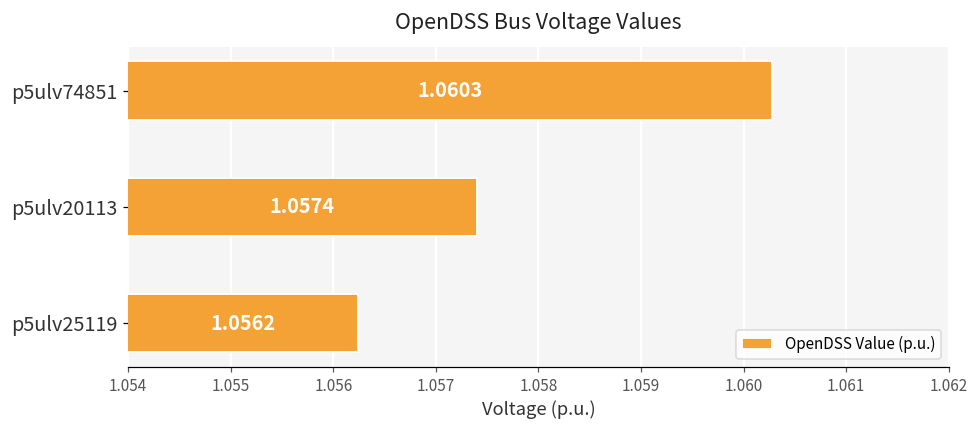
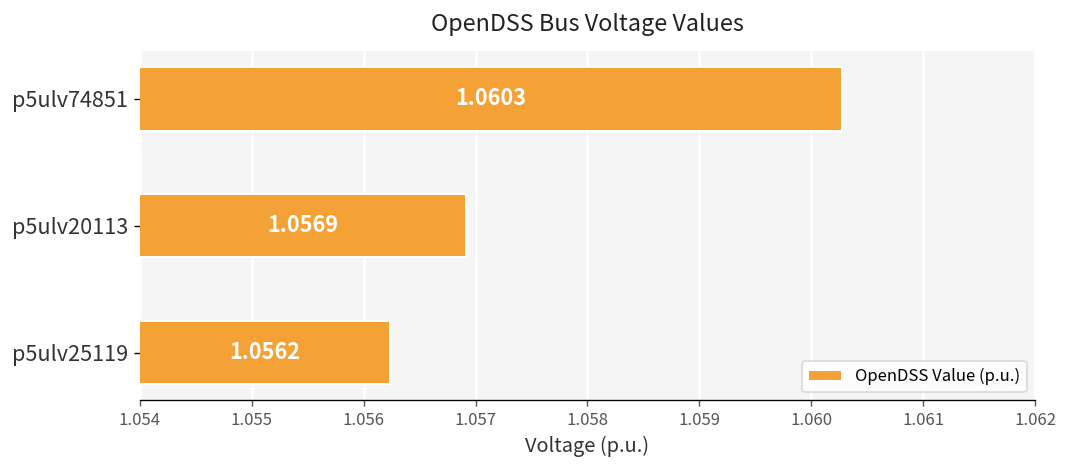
  {
    "p5ulv74851": 1.0603,
-   "p5ulv20113": 1.0574,
+   "p5ulv20113": 1.0569,
    "p5ulv25119": 1.0562
  }
